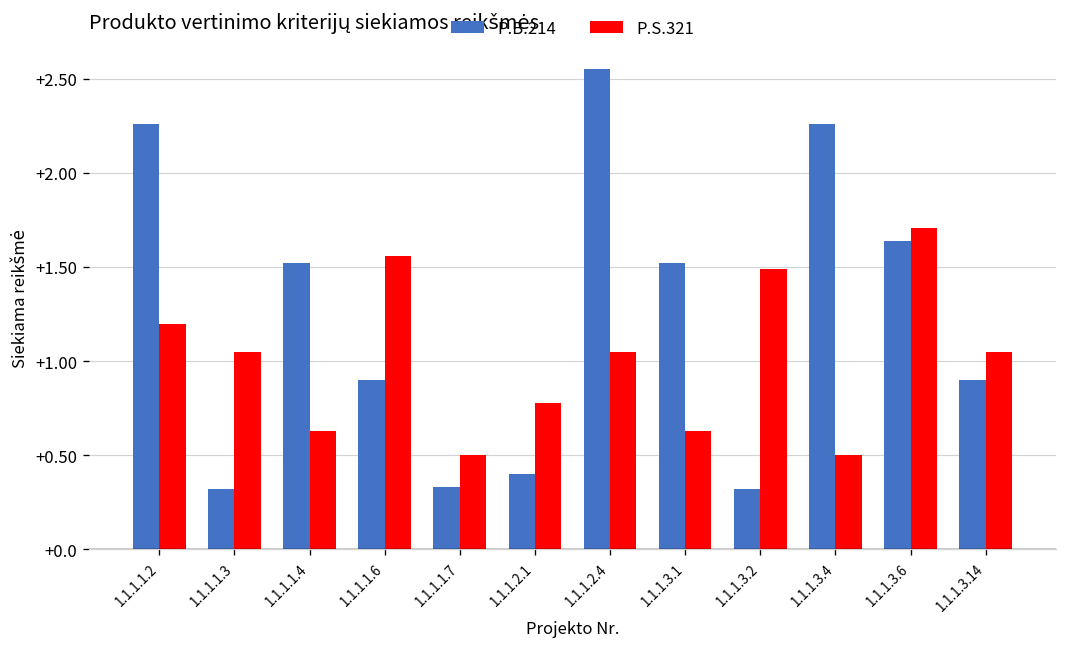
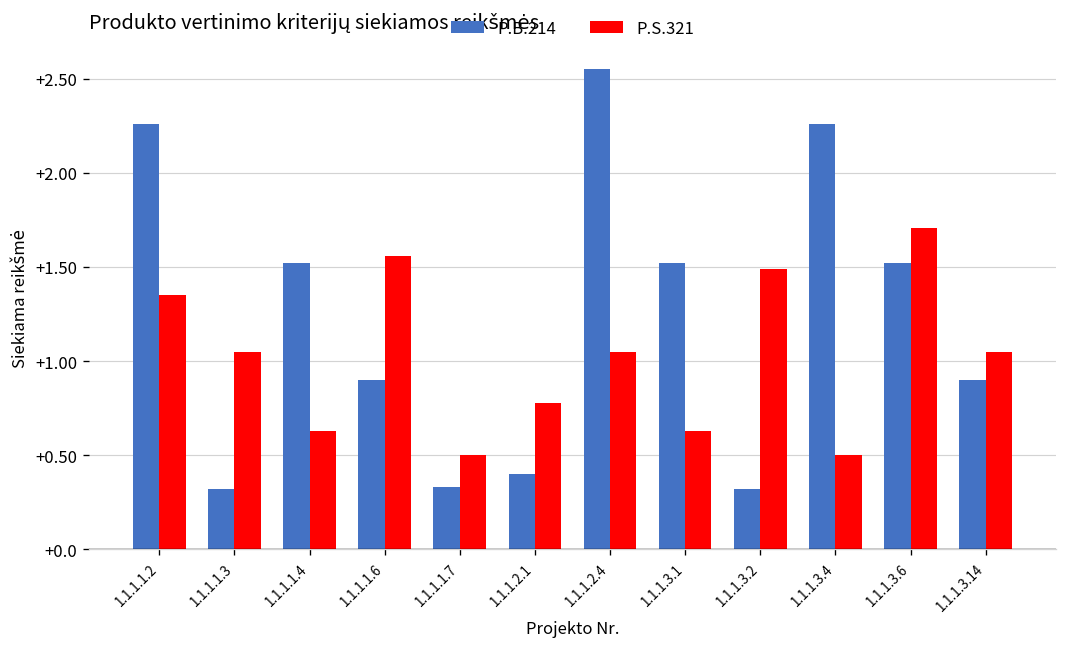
  {
    "P.B.214": {
      "1.1.1.1.2": "+2.26",
      "1.1.1.1.3": "+0.32",
      "1.1.1.1.4": "+1.52",
      "1.1.1.1.6": "+0.90",
      "1.1.1.1.7": "+0.33",
      "1.1.1.2.1": "+0.40",
      "1.1.1.2.4": "+2.55",
      "1.1.1.3.1": "+1.52",
      "1.1.1.3.2": "+0.32",
      "1.1.1.3.4": "+2.26",
-     "1.1.1.3.6": "+1.64",
+     "1.1.1.3.6": "+1.52",
      "1.1.1.3.14": "+0.90"
    },
    "P.S.321": {
-     "1.1.1.1.2": "+1.20",
+     "1.1.1.1.2": "+1.35",
      "1.1.1.1.3": "+1.05",
      "1.1.1.1.4": "+0.63",
      "1.1.1.1.6": "+1.56",
      "1.1.1.1.7": "+0.50",
      "1.1.1.2.1": "+0.78",
      "1.1.1.2.4": "+1.05",
      "1.1.1.3.1": "+0.63",
      "1.1.1.3.2": "+1.49",
      "1.1.1.3.4": "+0.50",
      "1.1.1.3.6": "+1.71",
      "1.1.1.3.14": "+1.05"
    }
  }
